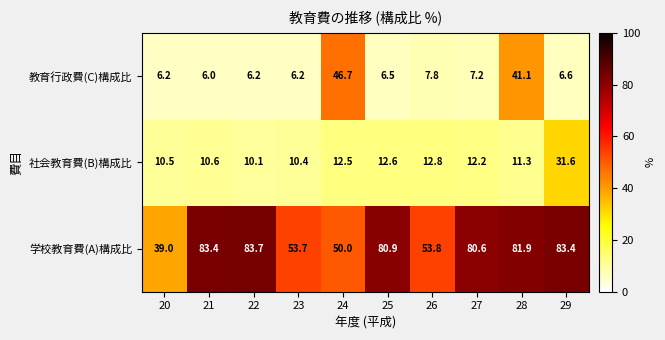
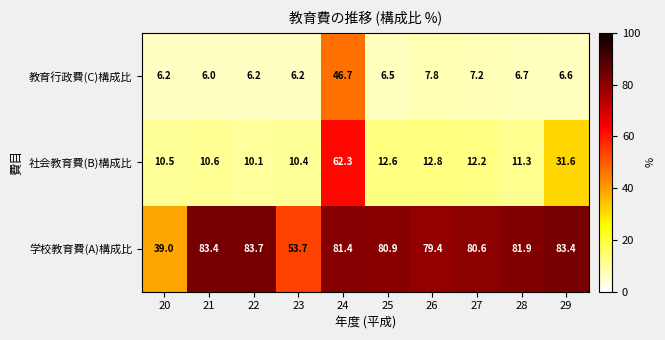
  {
    "教育行政費(C)構成比": {
      "20": 6.2,
      "21": 6.0,
      "22": 6.2,
      "23": 6.2,
      "24": 46.7,
      "25": 6.5,
      "26": 7.8,
      "27": 7.2,
-     "28": 41.1,
+     "28": 6.7,
      "29": 6.6
    },
    "社会教育費(B)構成比": {
      "20": 10.5,
      "21": 10.6,
      "22": 10.1,
      "23": 10.4,
-     "24": 12.5,
+     "24": 62.3,
      "25": 12.6,
      "26": 12.8,
      "27": 12.2,
      "28": 11.3,
      "29": 31.6
    },
    "学校教育費(A)構成比": {
      "20": 39.0,
      "21": 83.4,
      "22": 83.7,
      "23": 53.7,
-     "24": 50.0,
+     "24": 81.4,
      "25": 80.9,
-     "26": 53.8,
+     "26": 79.4,
      "27": 80.6,
      "28": 81.9,
      "29": 83.4
    }
  }
